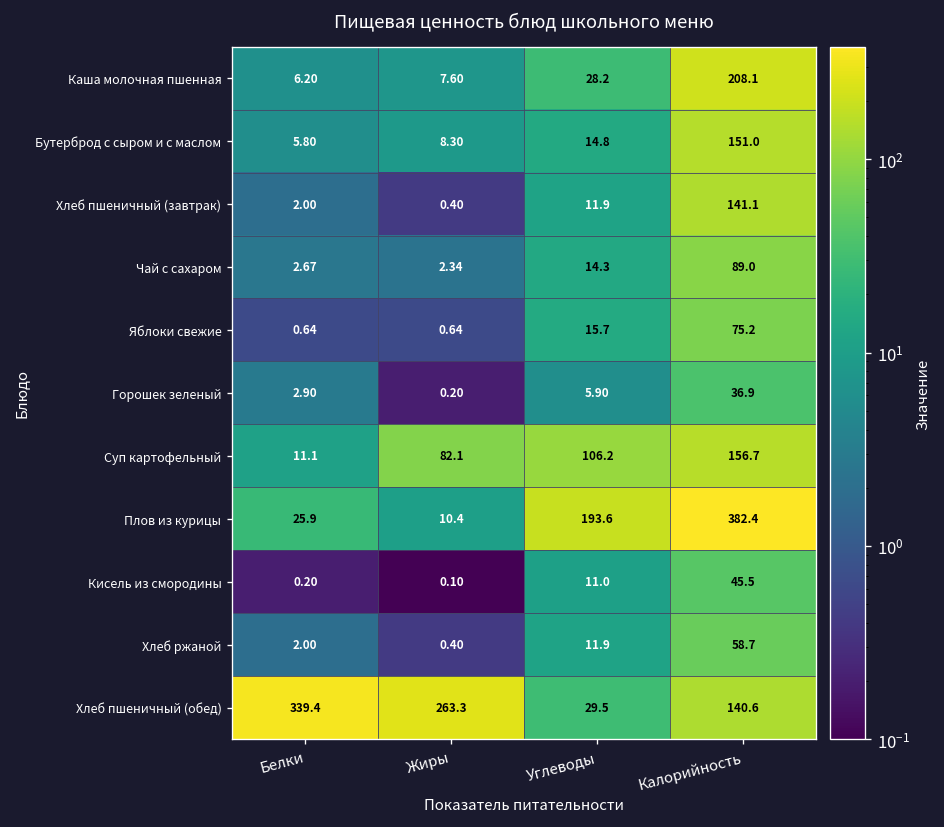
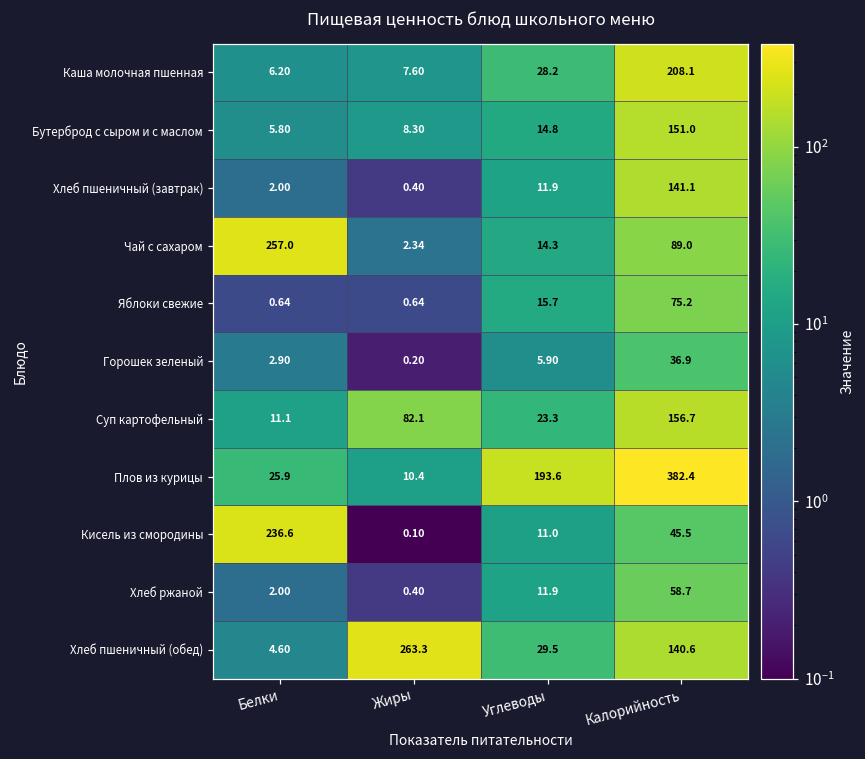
  {
    "Каша молочная пшенная": {
      "Белки": 6.20,
      "Жиры": 7.60,
      "Углеводы": 28.2,
      "Калорийность": 208.1
    },
    "Бутерброд с сыром и с маслом": {
      "Белки": 5.80,
      "Жиры": 8.30,
      "Углеводы": 14.8,
      "Калорийность": 151.0
    },
    "Хлеб пшеничный (завтрак)": {
      "Белки": 2.00,
      "Жиры": 0.40,
      "Углеводы": 11.9,
      "Калорийность": 141.1
    },
    "Чай с сахаром": {
-     "Белки": 2.67,
+     "Белки": 257.0,
      "Жиры": 2.34,
      "Углеводы": 14.3,
      "Калорийность": 89.0
    },
    "Яблоки свежие": {
      "Белки": 0.64,
      "Жиры": 0.64,
      "Углеводы": 15.7,
      "Калорийность": 75.2
    },
    "Горошек зеленый": {
      "Белки": 2.90,
      "Жиры": 0.20,
      "Углеводы": 5.90,
      "Калорийность": 36.9
    },
    "Суп картофельный": {
      "Белки": 11.1,
      "Жиры": 82.1,
-     "Углеводы": 106.2,
+     "Углеводы": 23.3,
      "Калорийность": 156.7
    },
    "Плов из курицы": {
      "Белки": 25.9,
      "Жиры": 10.4,
      "Углеводы": 193.6,
      "Калорийность": 382.4
    },
    "Кисель из смородины": {
-     "Белки": 0.20,
+     "Белки": 236.6,
      "Жиры": 0.10,
      "Углеводы": 11.0,
      "Калорийность": 45.5
    },
    "Хлеб ржаной": {
      "Белки": 2.00,
      "Жиры": 0.40,
      "Углеводы": 11.9,
      "Калорийность": 58.7
    },
    "Хлеб пшеничный (обед)": {
-     "Белки": 339.4,
+     "Белки": 4.60,
      "Жиры": 263.3,
      "Углеводы": 29.5,
      "Калорийность": 140.6
    }
  }
